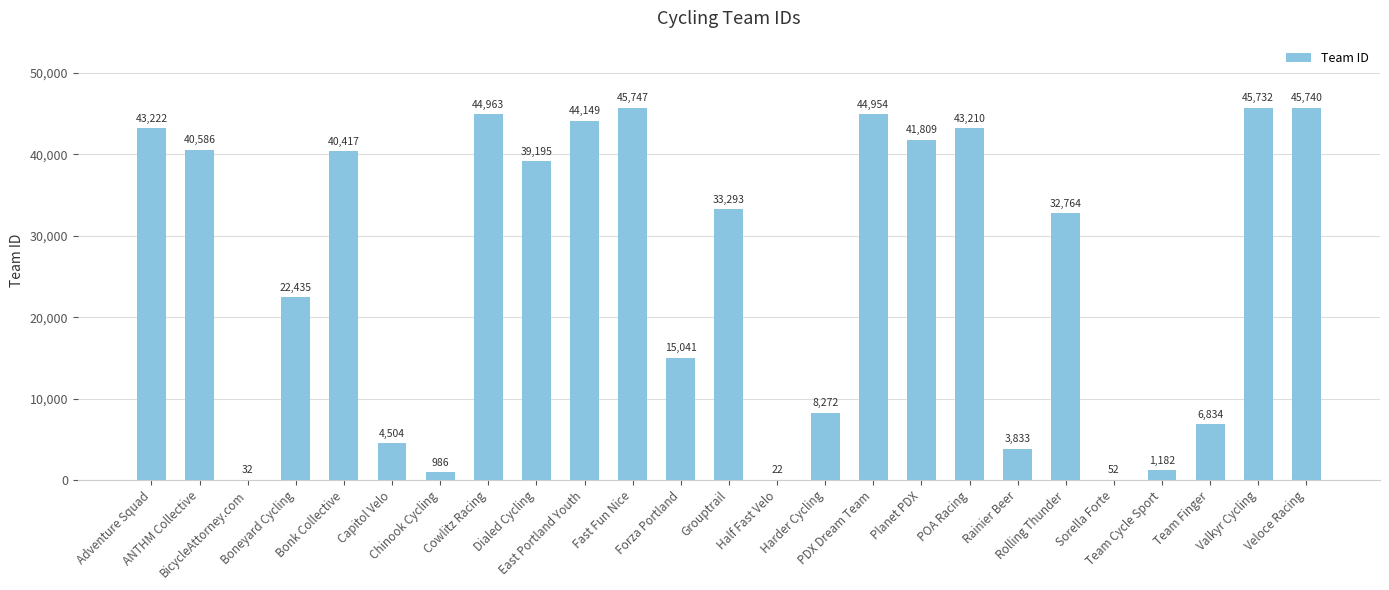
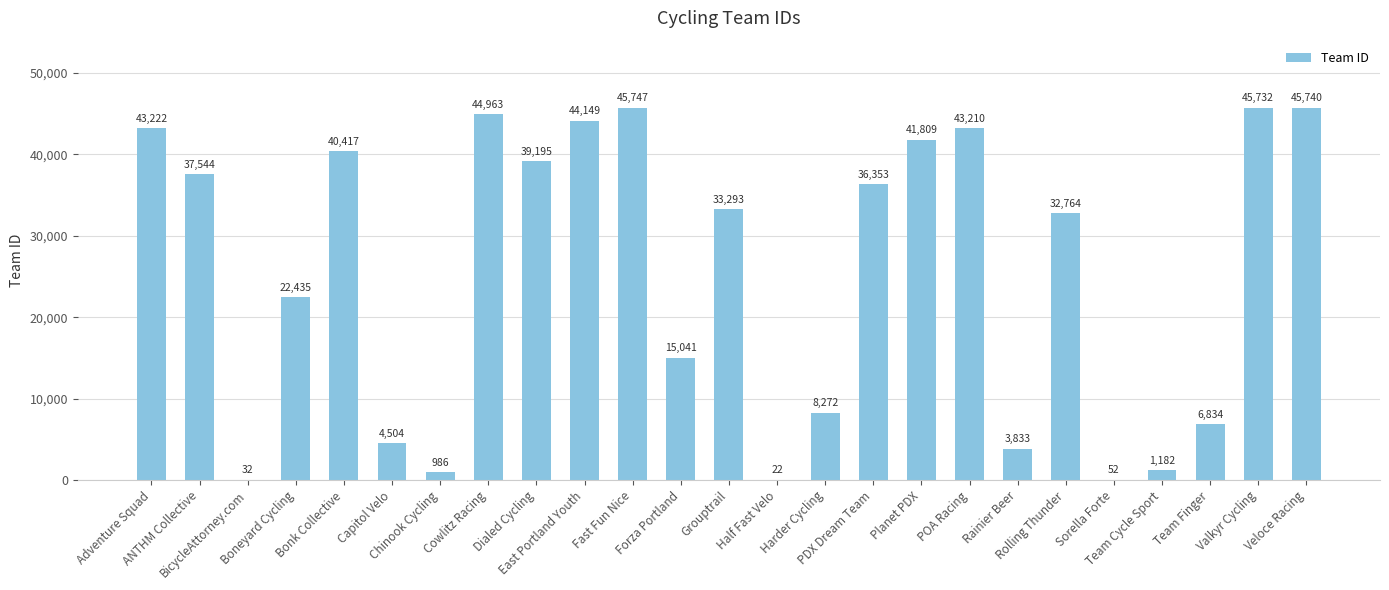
  {
    "Adventure Squad": "43,222",
-   "ANTHM Collective": "40,586",
+   "ANTHM Collective": "37,544",
    "BicycleAttorney.com": "32",
    "Boneyard Cycling": "22,435",
    "Bonk Collective": "40,417",
    "Capitol Velo": "4,504",
    "Chinook Cycling": "986",
    "Cowlitz Racing": "44,963",
    "Dialed Cycling": "39,195",
    "East Portland Youth": "44,149",
    "Fast Fun Nice": "45,747",
    "Forza Portland": "15,041",
    "Grouptrail": "33,293",
    "Half Fast Velo": "22",
    "Harder Cycling": "8,272",
-   "PDX Dream Team": "44,954",
+   "PDX Dream Team": "36,353",
    "Planet PDX": "41,809",
    "POA Racing": "43,210",
    "Rainier Beer": "3,833",
    "Rolling Thunder": "32,764",
    "Sorella Forte": "52",
    "Team Cycle Sport": "1,182",
    "Team Finger": "6,834",
    "Valkyr Cycling": "45,732",
    "Veloce Racing": "45,740"
  }
